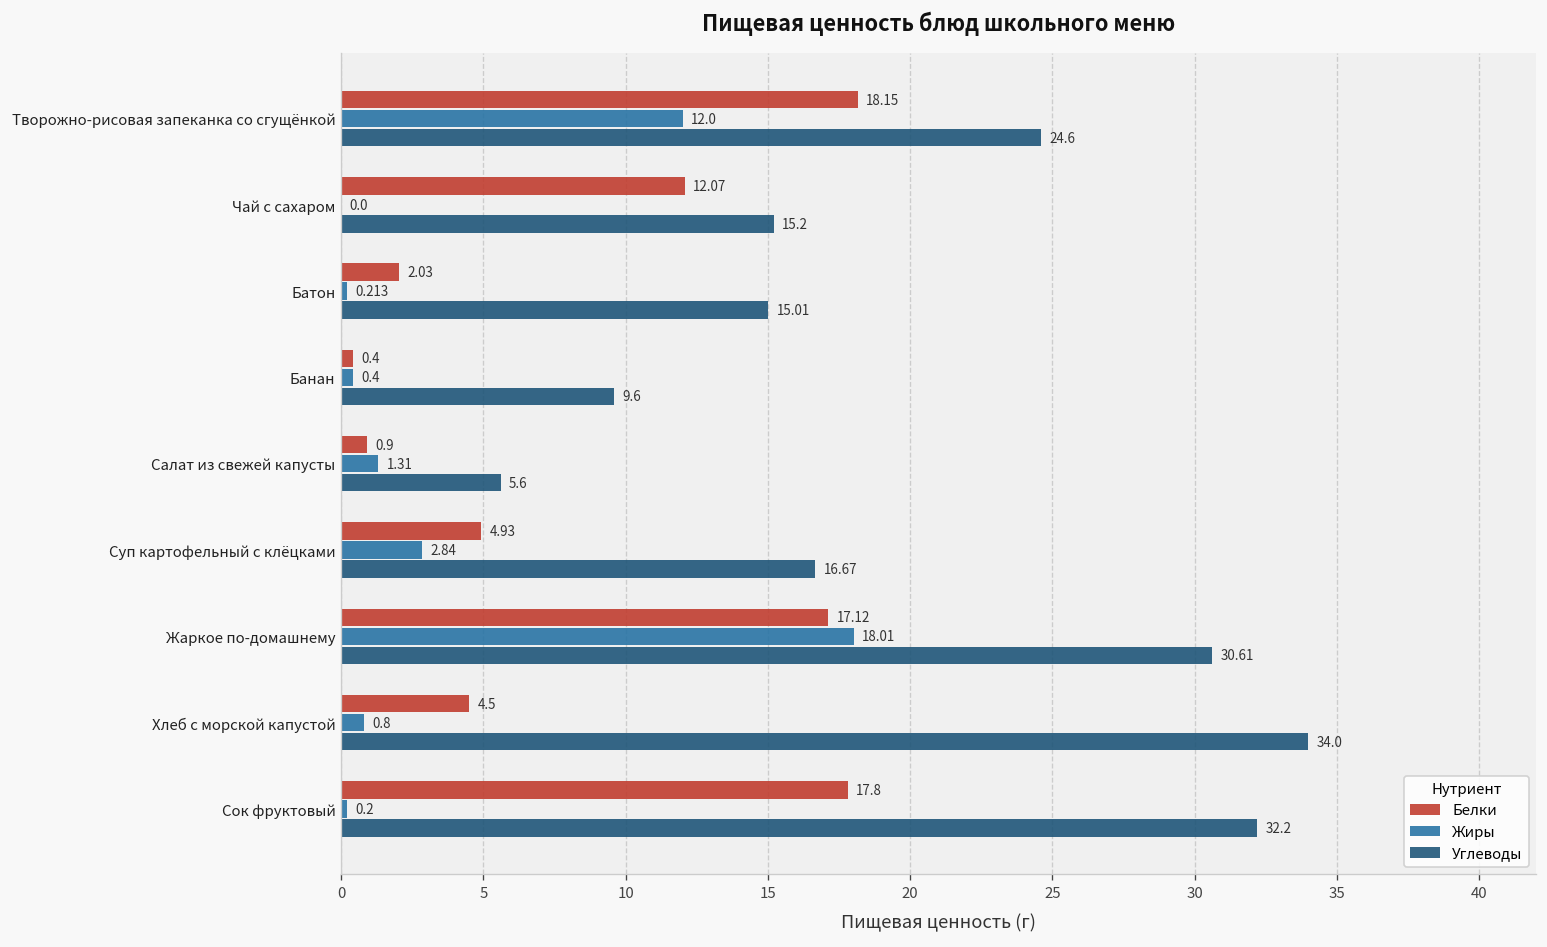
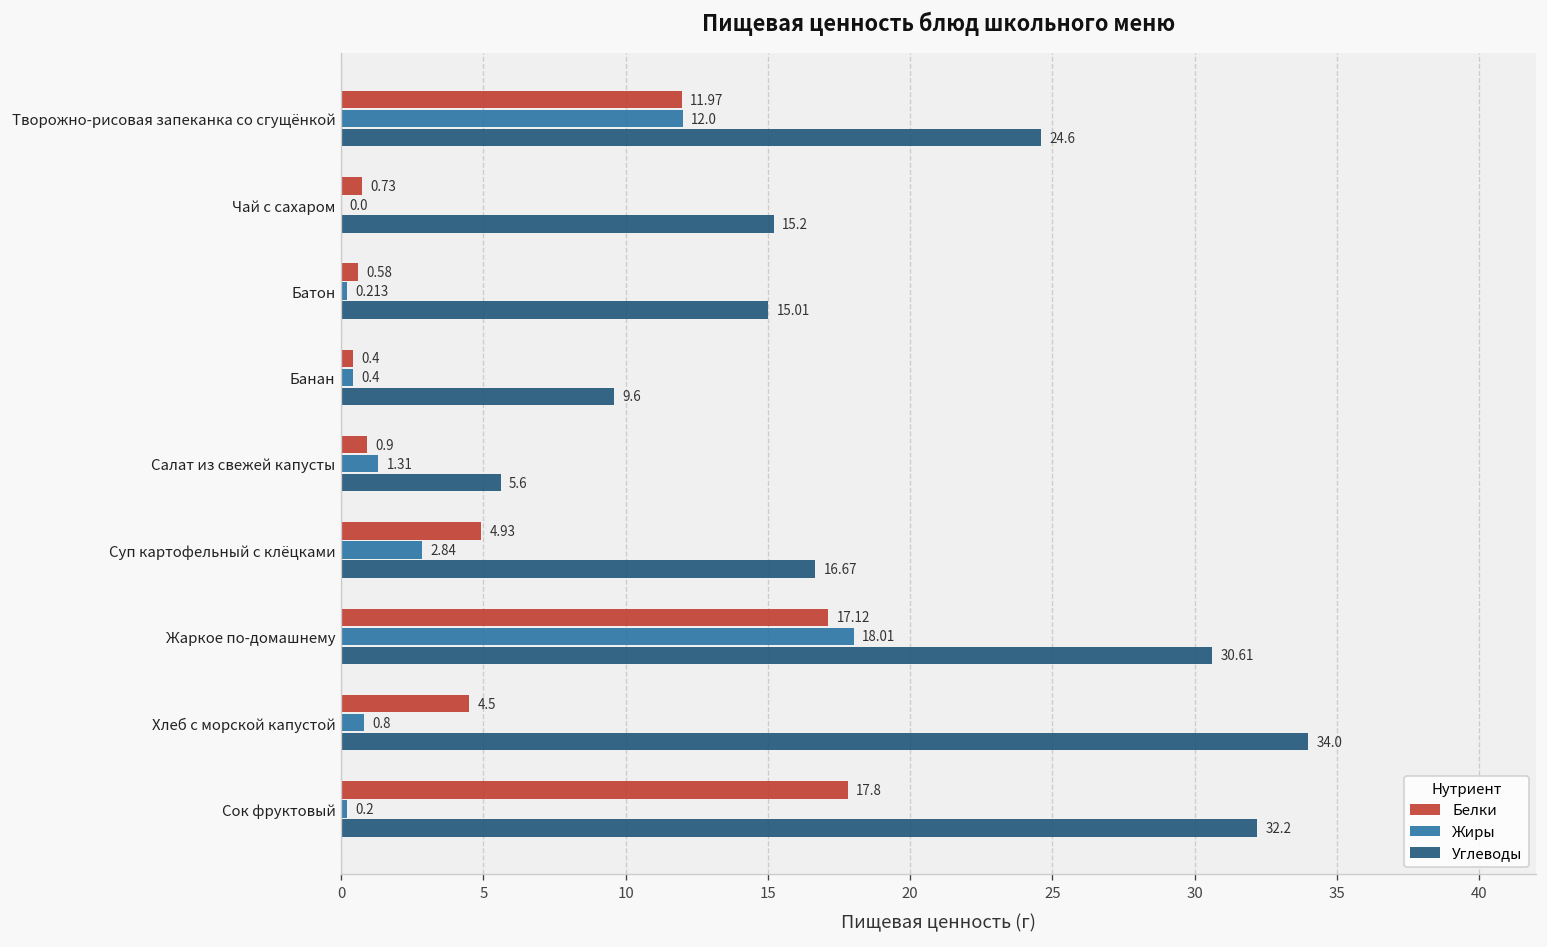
  {
    "Белки": {
-     "Творожно-рисовая запеканка со сгущёнкой": 18.15,
-     "Чай с сахаром": 12.07,
-     "Батон": 2.03,
+     "Творожно-рисовая запеканка со сгущёнкой": 11.97,
+     "Чай с сахаром": 0.73,
+     "Батон": 0.58,
      "Банан": 0.4,
      "Салат из свежей капусты": 0.9,
      "Суп картофельный с клёцками": 4.93,
      "Жаркое по-домашнему": 17.12,
      "Хлеб с морской капустой": 4.5,
      "Сок фруктовый": 17.8
    }
  }
